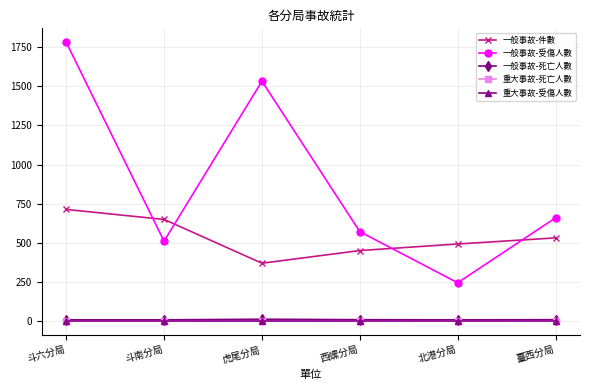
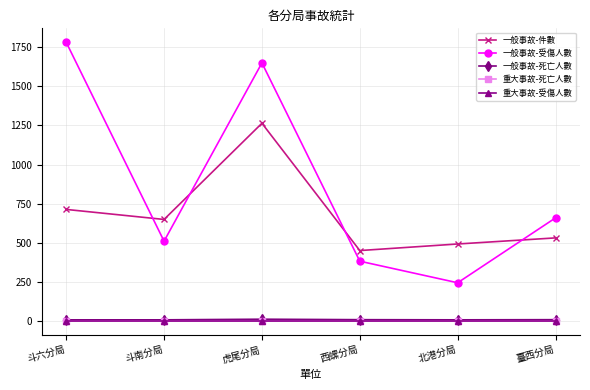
  {
    "一般事故-件數": {
      "斗六分局": 710,
      "斗南分局": 650,
-     "虎尾分局": 370,
+     "虎尾分局": 1260,
      "西螺分局": 450,
      "北港分局": 490,
      "臺西分局": 530
    },
    "一般事故-受傷人數": {
      "斗六分局": 1780,
      "斗南分局": 510,
-     "虎尾分局": 1530,
-     "西螺分局": 570,
+     "虎尾分局": 1650,
+     "西螺分局": 380,
      "北港分局": 240,
      "臺西分局": 660
    }
  }
